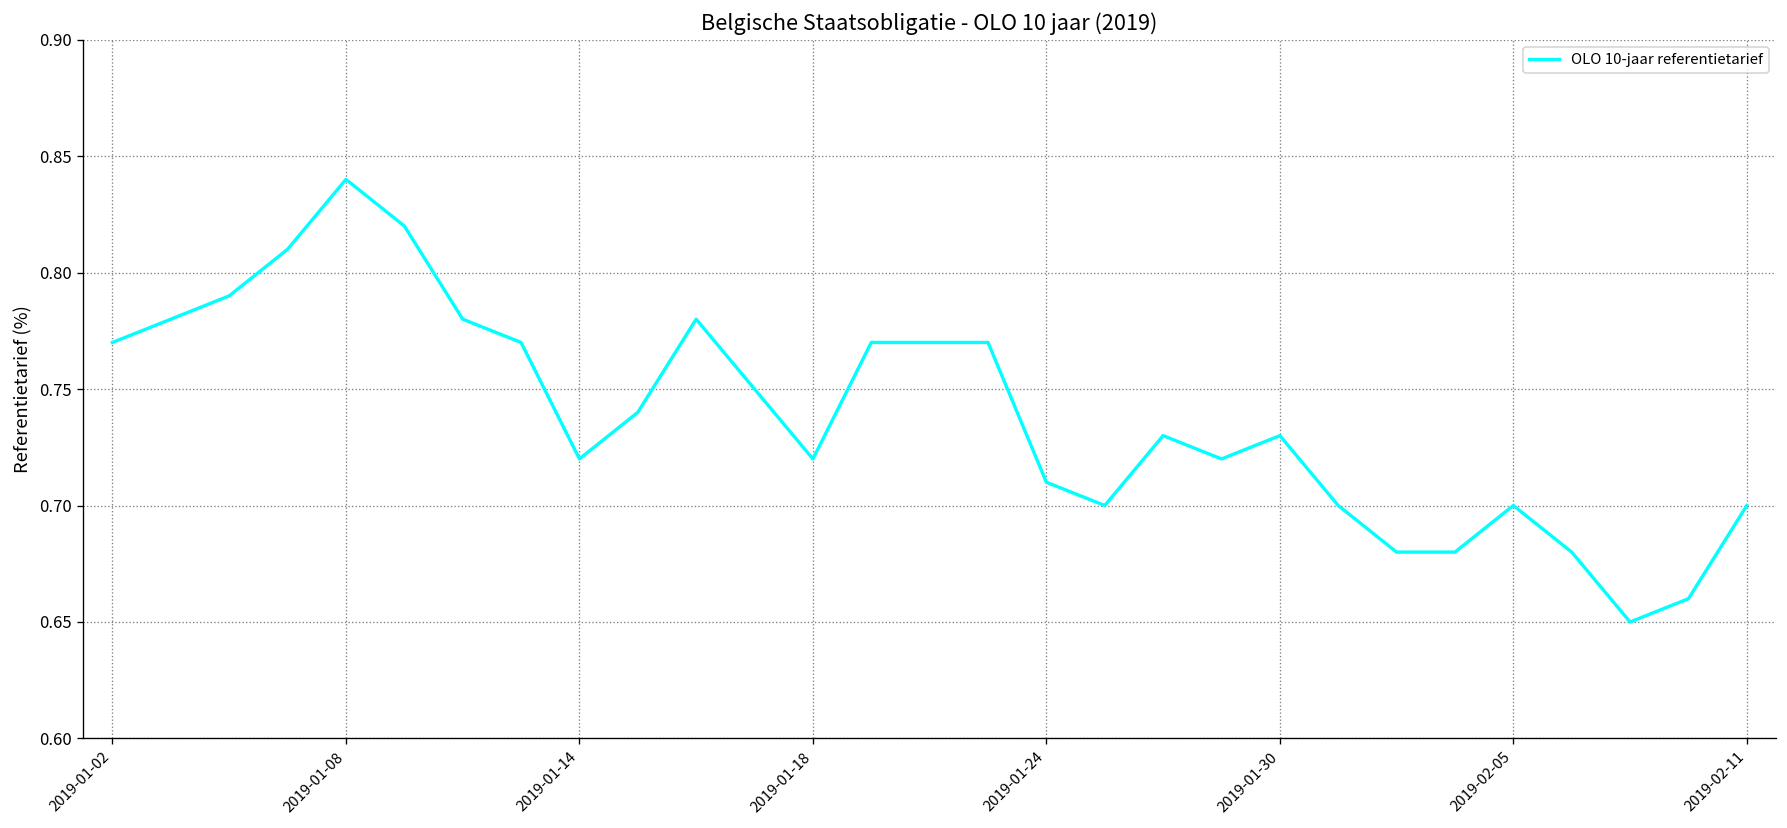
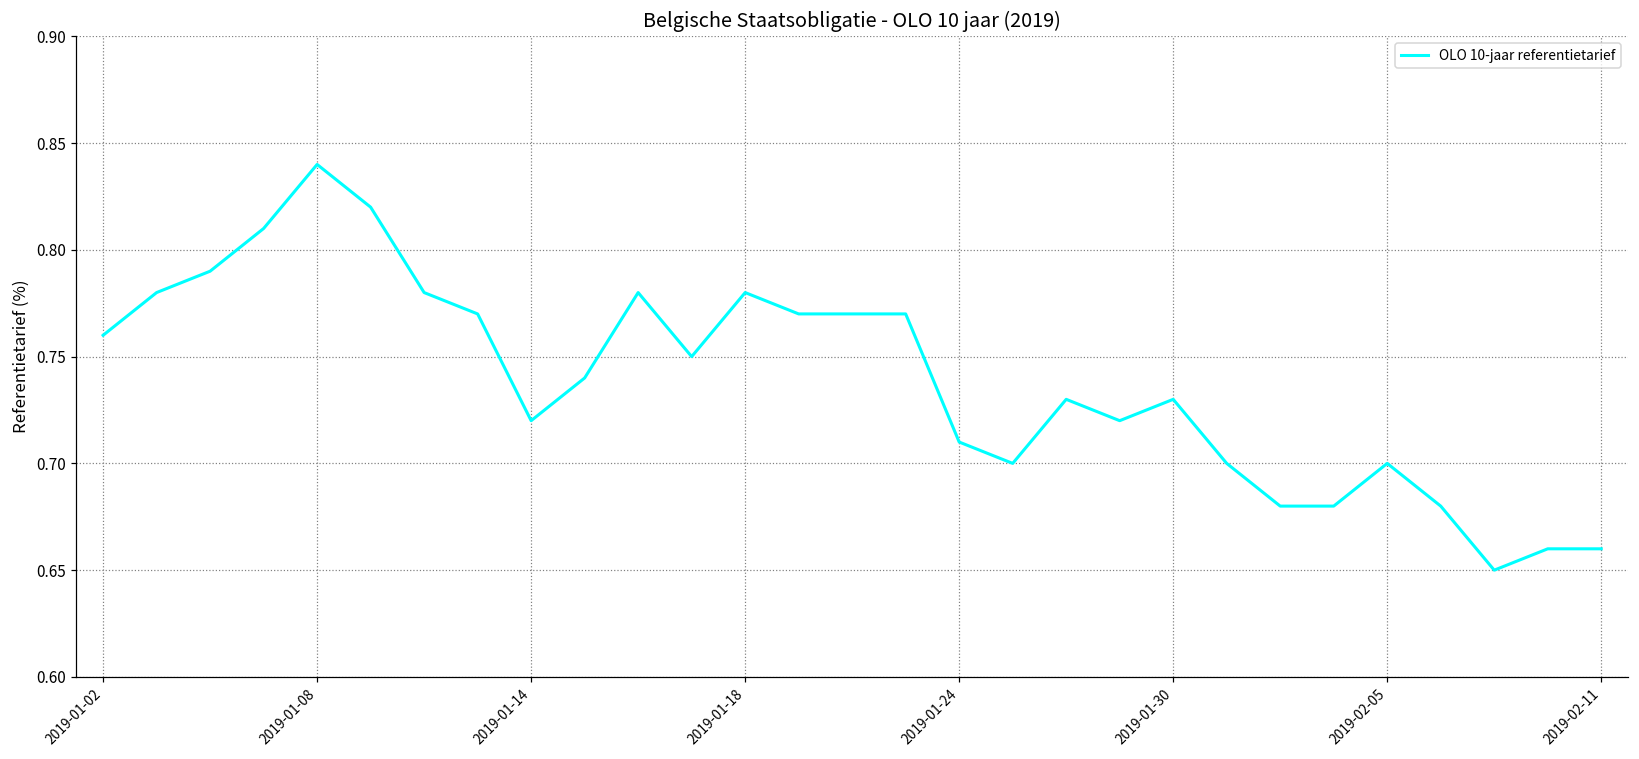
  {
-   "2019-01-02": 0.77,
+   "2019-01-02": 0.76,
    "2019-01-08": 0.84,
    "2019-01-14": 0.72,
-   "2019-01-18": 0.72,
+   "2019-01-18": 0.78,
    "2019-01-24": 0.71,
    "2019-01-30": 0.73,
    "2019-02-05": 0.70,
-   "2019-02-11": 0.70
+   "2019-02-11": 0.66
  }
